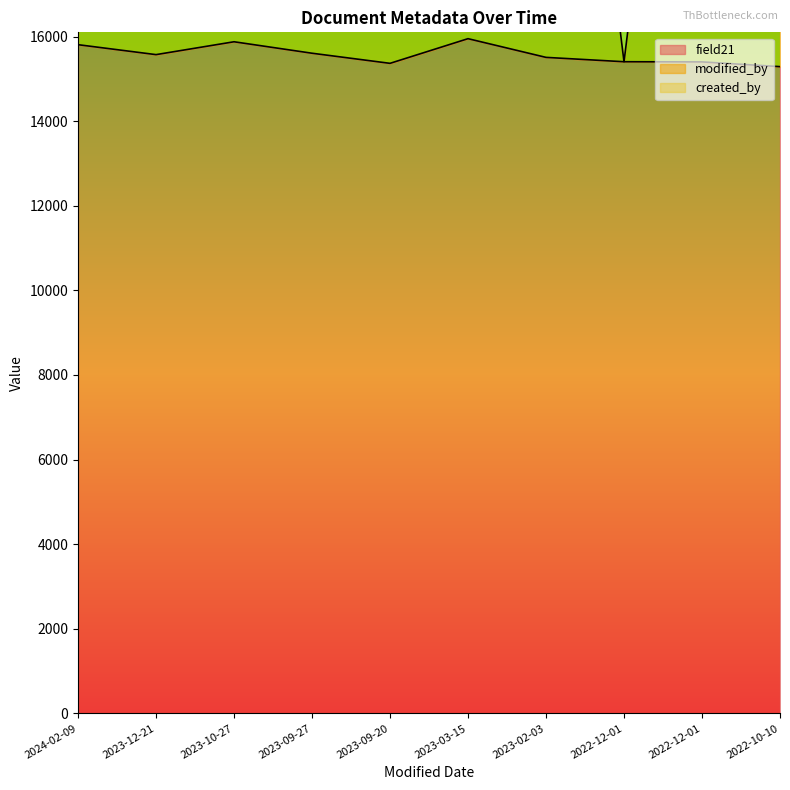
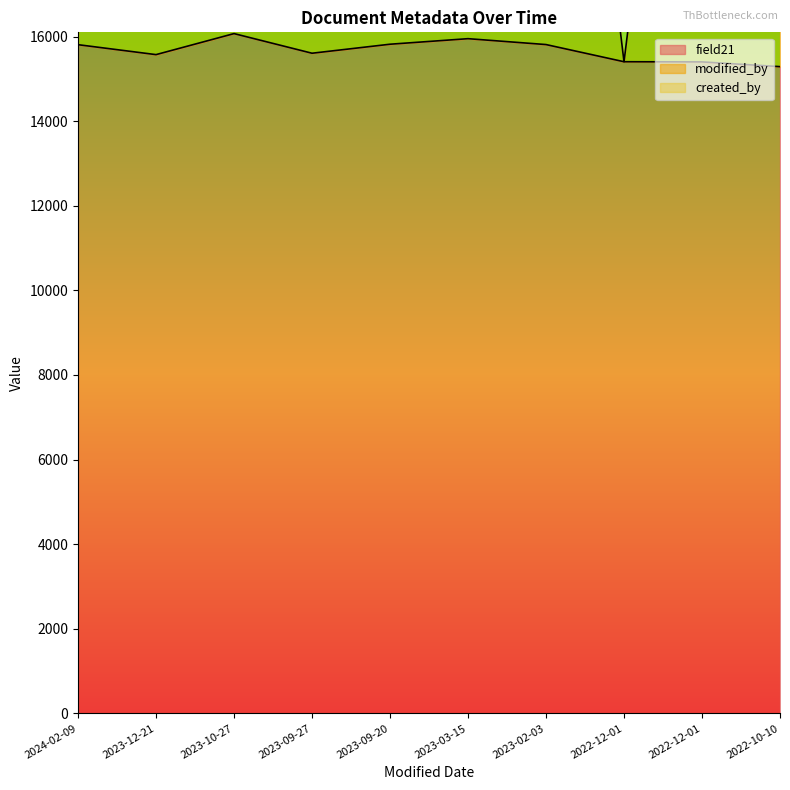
  {
    "field21": {
      "2024-02-09": 15800,
      "2023-12-21": 15600,
-     "2023-10-27": 15900,
+     "2023-10-27": 16100,
      "2023-09-27": 15600,
-     "2023-09-20": 15400,
+     "2023-09-20": 15800,
      "2023-03-15": 16000,
-     "2023-02-03": 15500,
+     "2023-02-03": 15800,
      "2022-10-10": 15300
    }
  }
